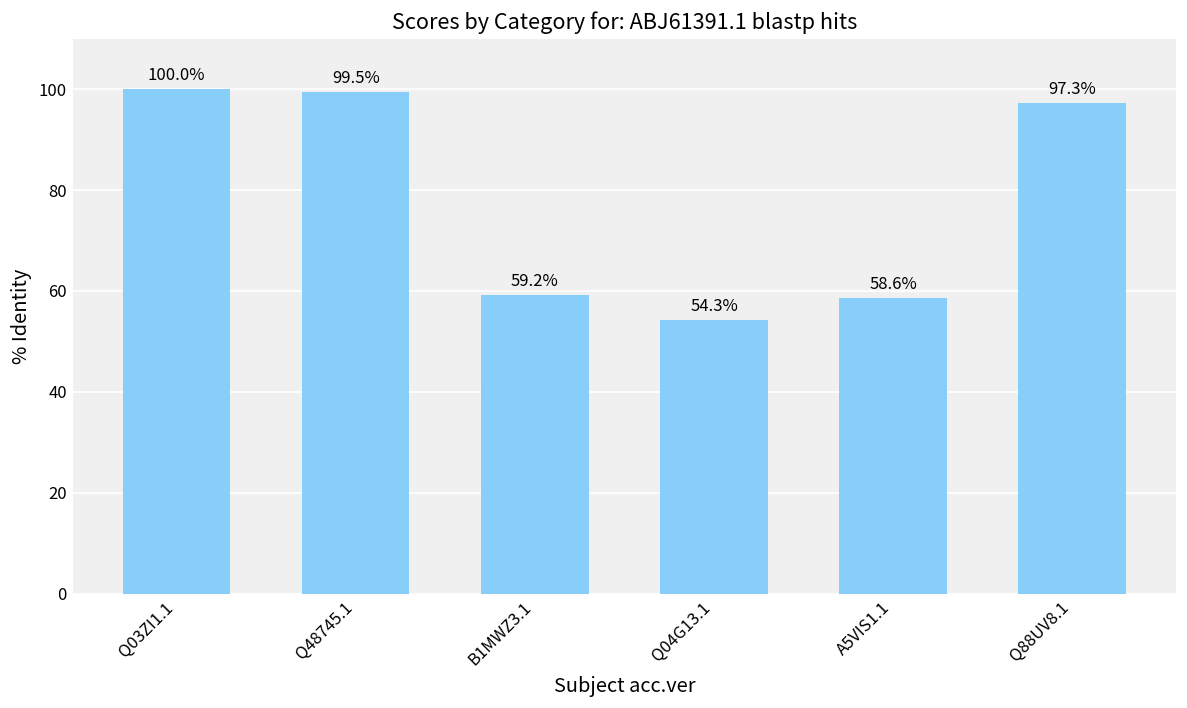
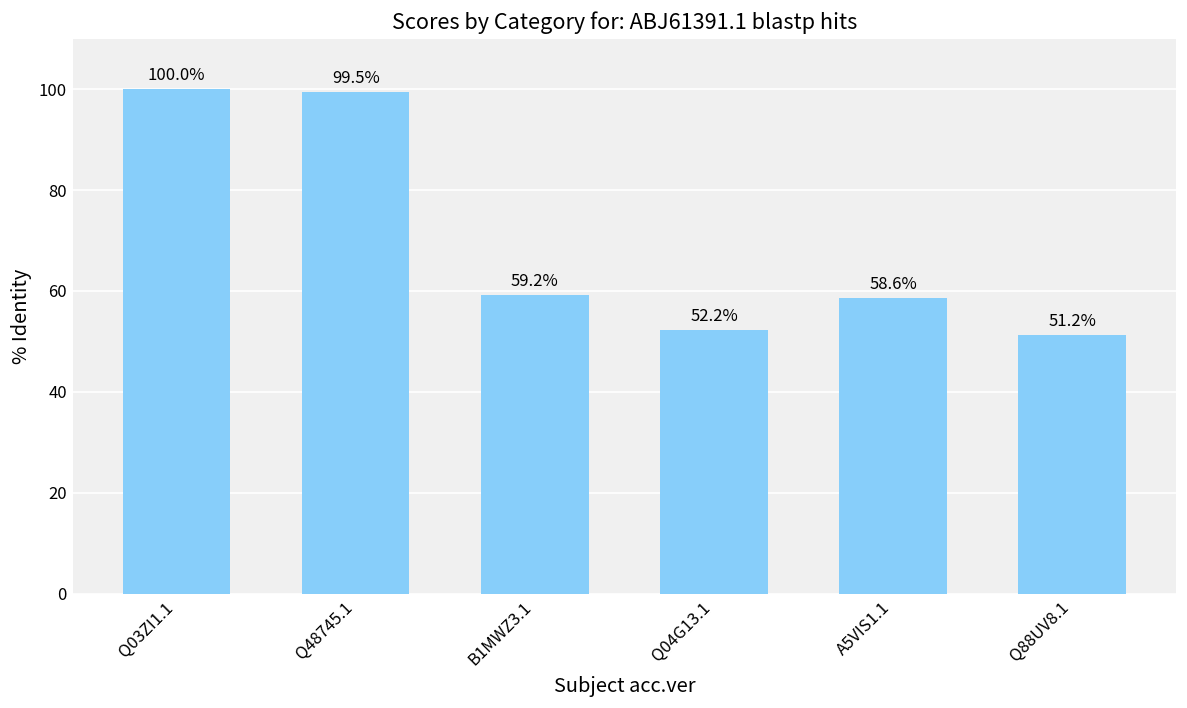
  {
    "Q03ZI1.1": "100.0%",
    "Q48745.1": "99.5%",
    "B1MWZ3.1": "59.2%",
-   "Q04G13.1": "54.3%",
+   "Q04G13.1": "52.2%",
    "A5VIS1.1": "58.6%",
-   "Q88UV8.1": "97.3%"
+   "Q88UV8.1": "51.2%"
  }
